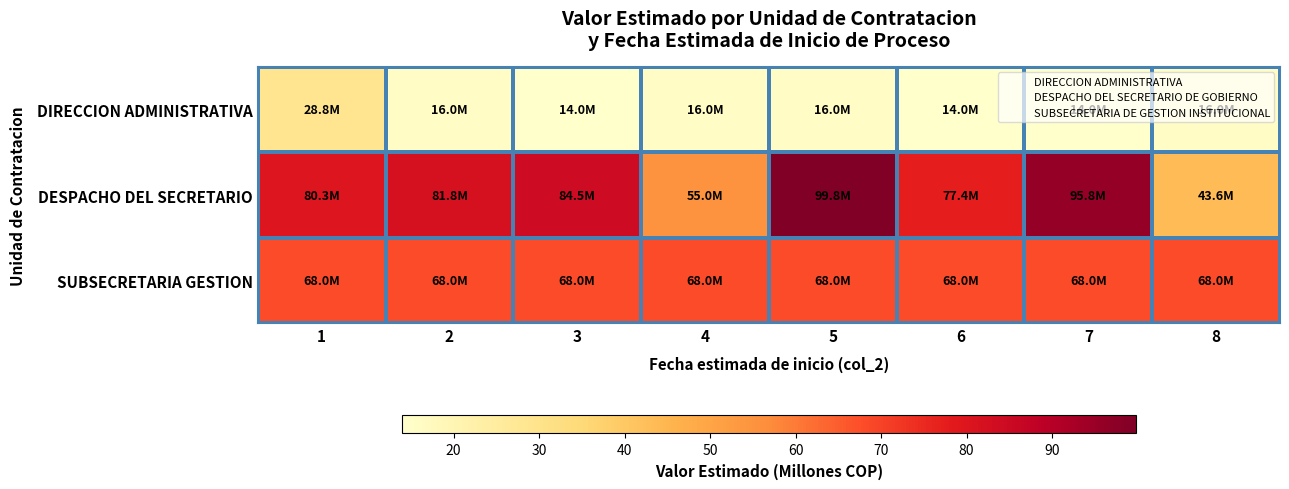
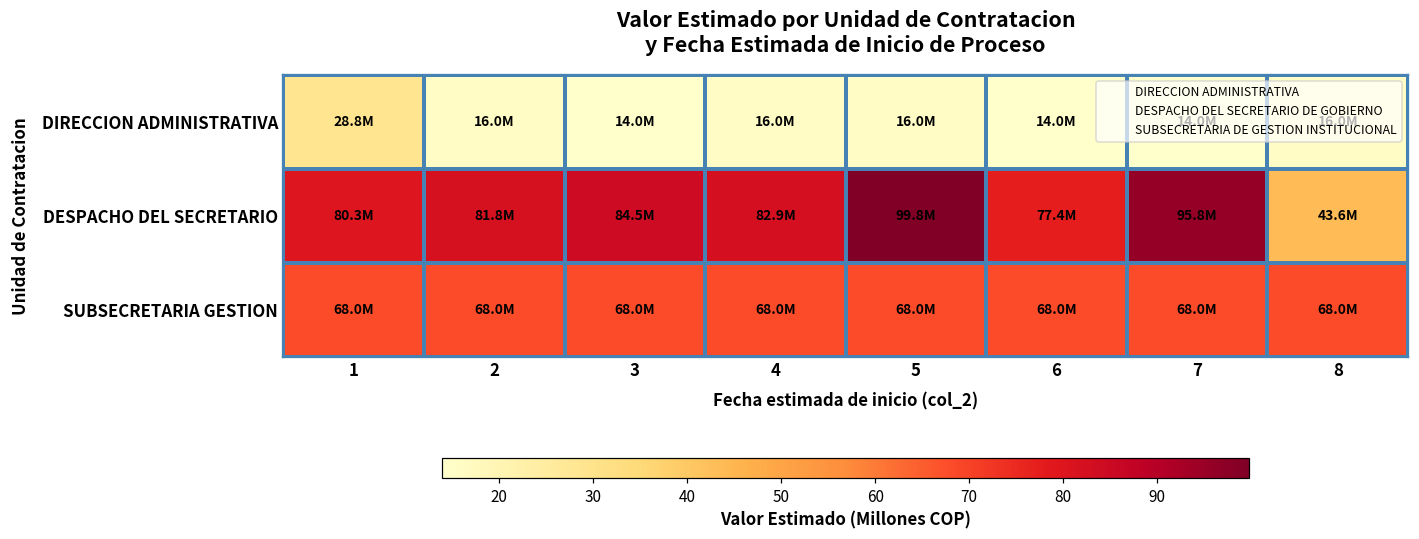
  {
    "DIRECCION ADMINISTRATIVA": {
      "1": "28.8M",
      "2": "16.0M",
      "3": "14.0M",
      "4": "16.0M",
      "5": "16.0M",
      "6": "14.0M"
    },
    "DESPACHO DEL SECRETARIO": {
      "1": "80.3M",
      "2": "81.8M",
      "3": "84.5M",
-     "4": "55.0M",
+     "4": "82.9M",
      "5": "99.8M",
      "6": "77.4M",
      "7": "95.8M",
      "8": "43.6M"
    },
    "SUBSECRETARIA GESTION": {
      "1": "68.0M",
      "2": "68.0M",
      "3": "68.0M",
      "4": "68.0M",
      "5": "68.0M",
      "6": "68.0M",
      "7": "68.0M",
      "8": "68.0M"
    }
  }
